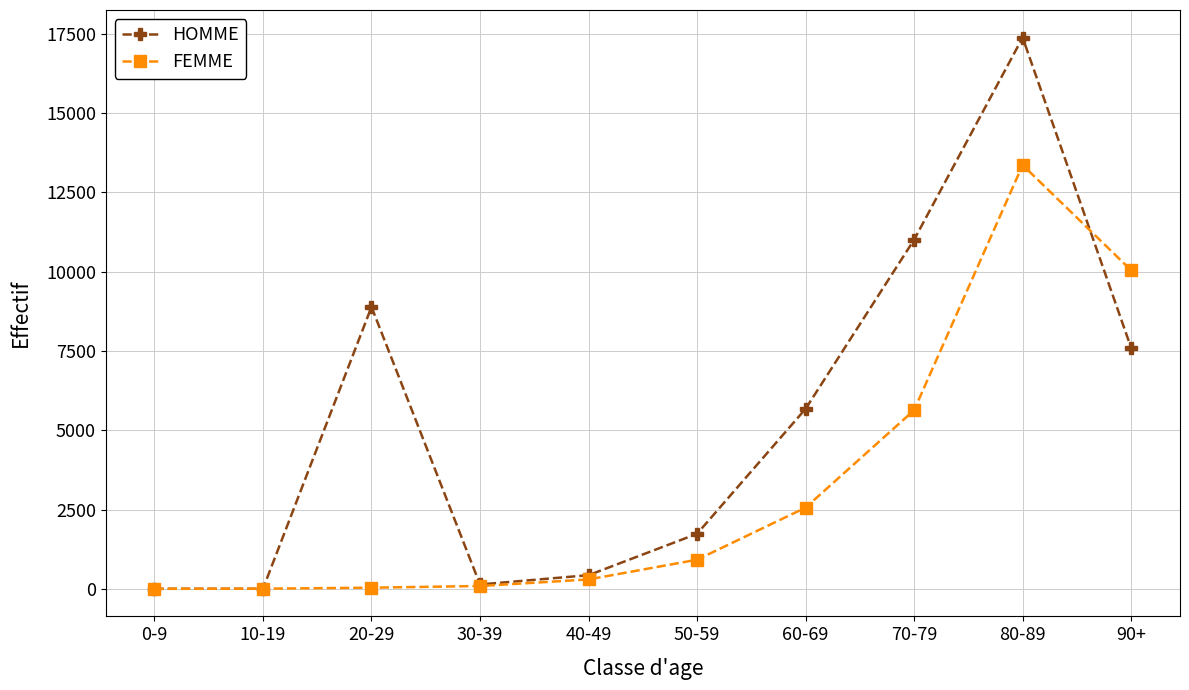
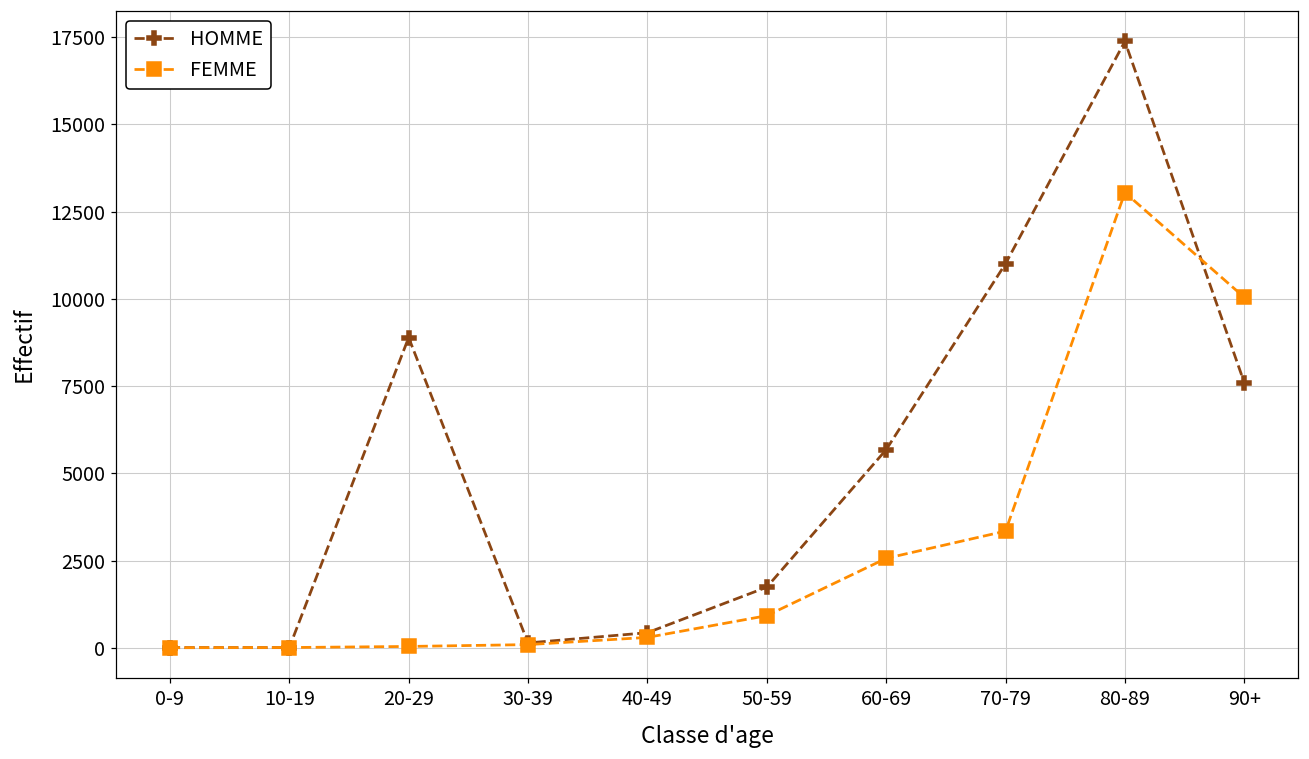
  {
    "HOMME": {
      "20-29": 8900,
      "40-49": 400,
      "50-59": 1700,
      "60-69": 5700,
      "70-79": 11000,
      "80-89": 17400,
      "90+": 7600
    },
    "FEMME": {
      "20-29": 0,
      "40-49": 300,
      "50-59": 900,
      "60-69": 2600,
-     "70-79": 5600,
-     "80-89": 13400,
+     "70-79": 3300,
+     "80-89": 13000,
      "90+": 10000
    }
  }
